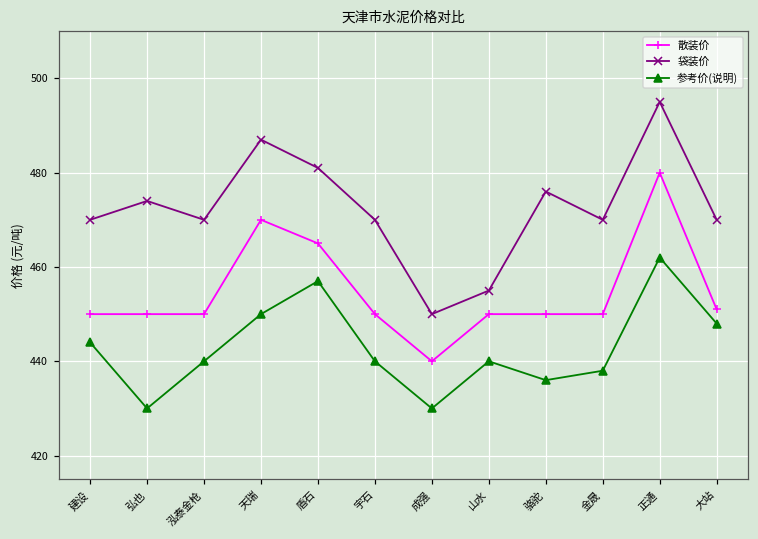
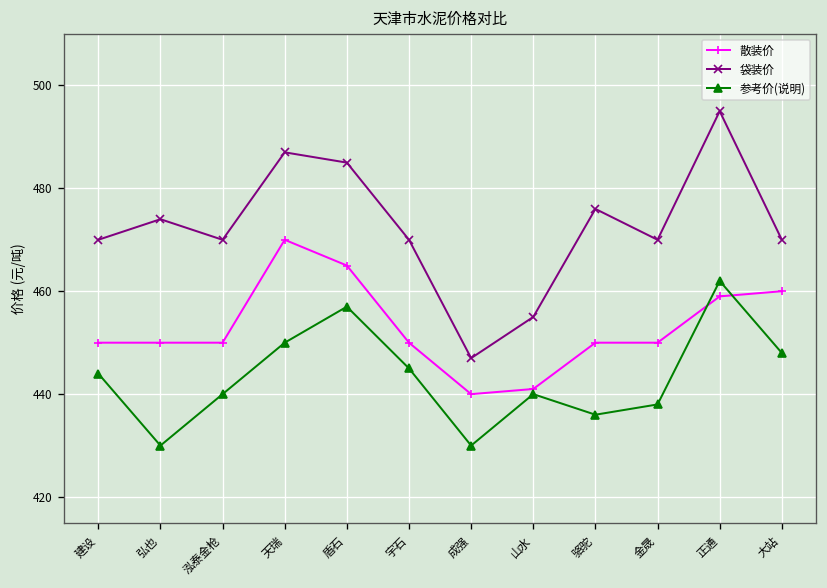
  {
    "散装价": {
      "建设": 450,
      "弘也": 450,
      "泓泰金枪": 450,
      "天瑞": 470,
      "盾石": 465,
      "宇石": 450,
      "成强": 440,
-     "山水": 450,
+     "山水": 441,
      "骆驼": 450,
      "金晟": 450,
-     "正通": 480,
-     "大站": 451
+     "正通": 459,
+     "大站": 460
    },
    "袋装价": {
      "建设": 470,
      "弘也": 474,
      "泓泰金枪": 470,
      "天瑞": 487,
-     "盾石": 481,
+     "盾石": 485,
      "宇石": 470,
-     "成强": 450,
+     "成强": 447,
      "山水": 455,
      "骆驼": 476,
      "金晟": 470,
      "正通": 495,
      "大站": 470
    },
    "参考价(说明)": {
      "建设": 444,
      "弘也": 430,
      "泓泰金枪": 440,
      "天瑞": 450,
      "盾石": 457,
-     "宇石": 440,
+     "宇石": 445,
      "成强": 430,
      "山水": 440,
      "骆驼": 436,
      "金晟": 438,
      "正通": 462,
      "大站": 448
    }
  }
